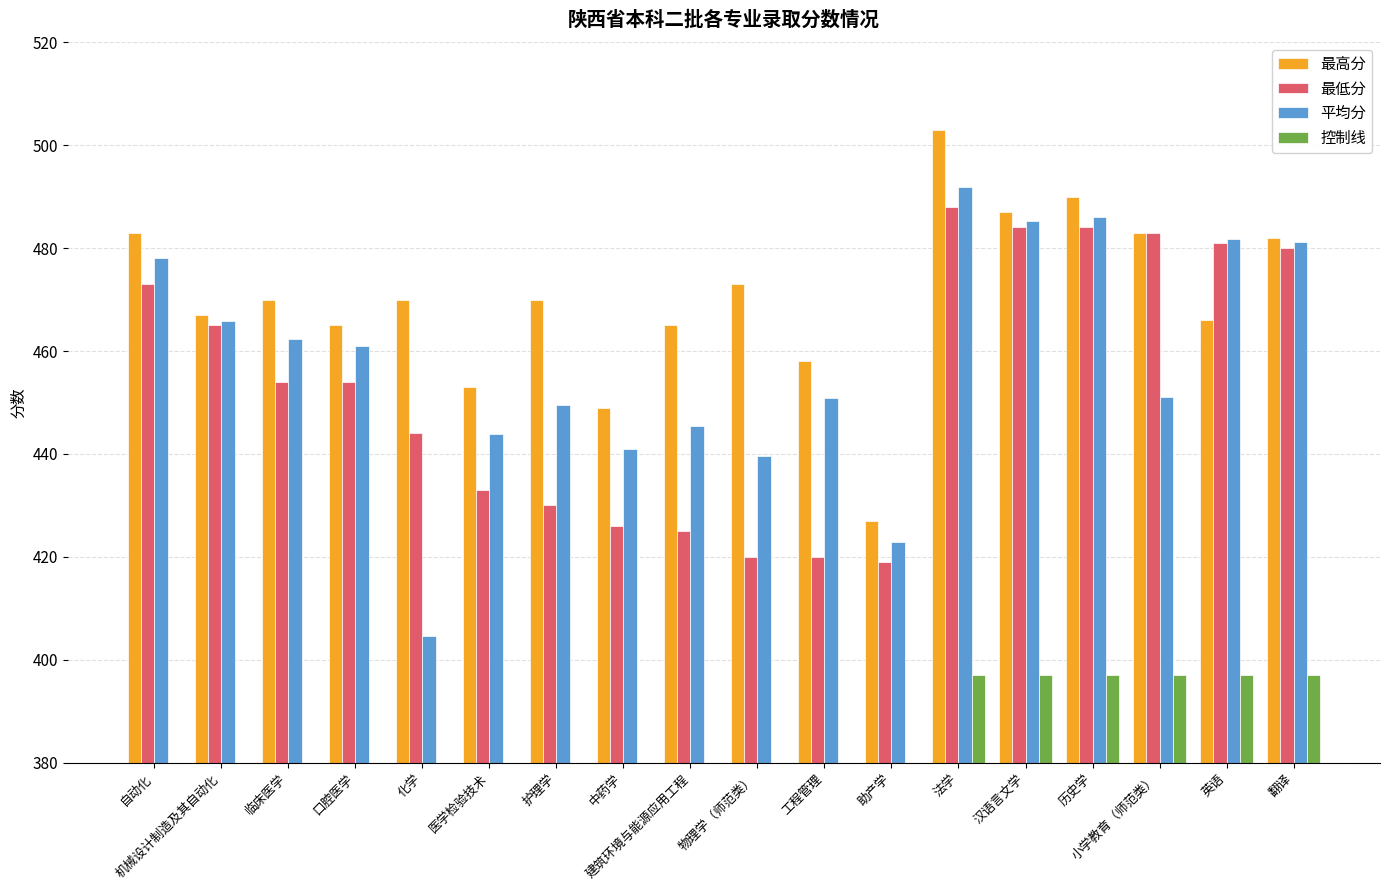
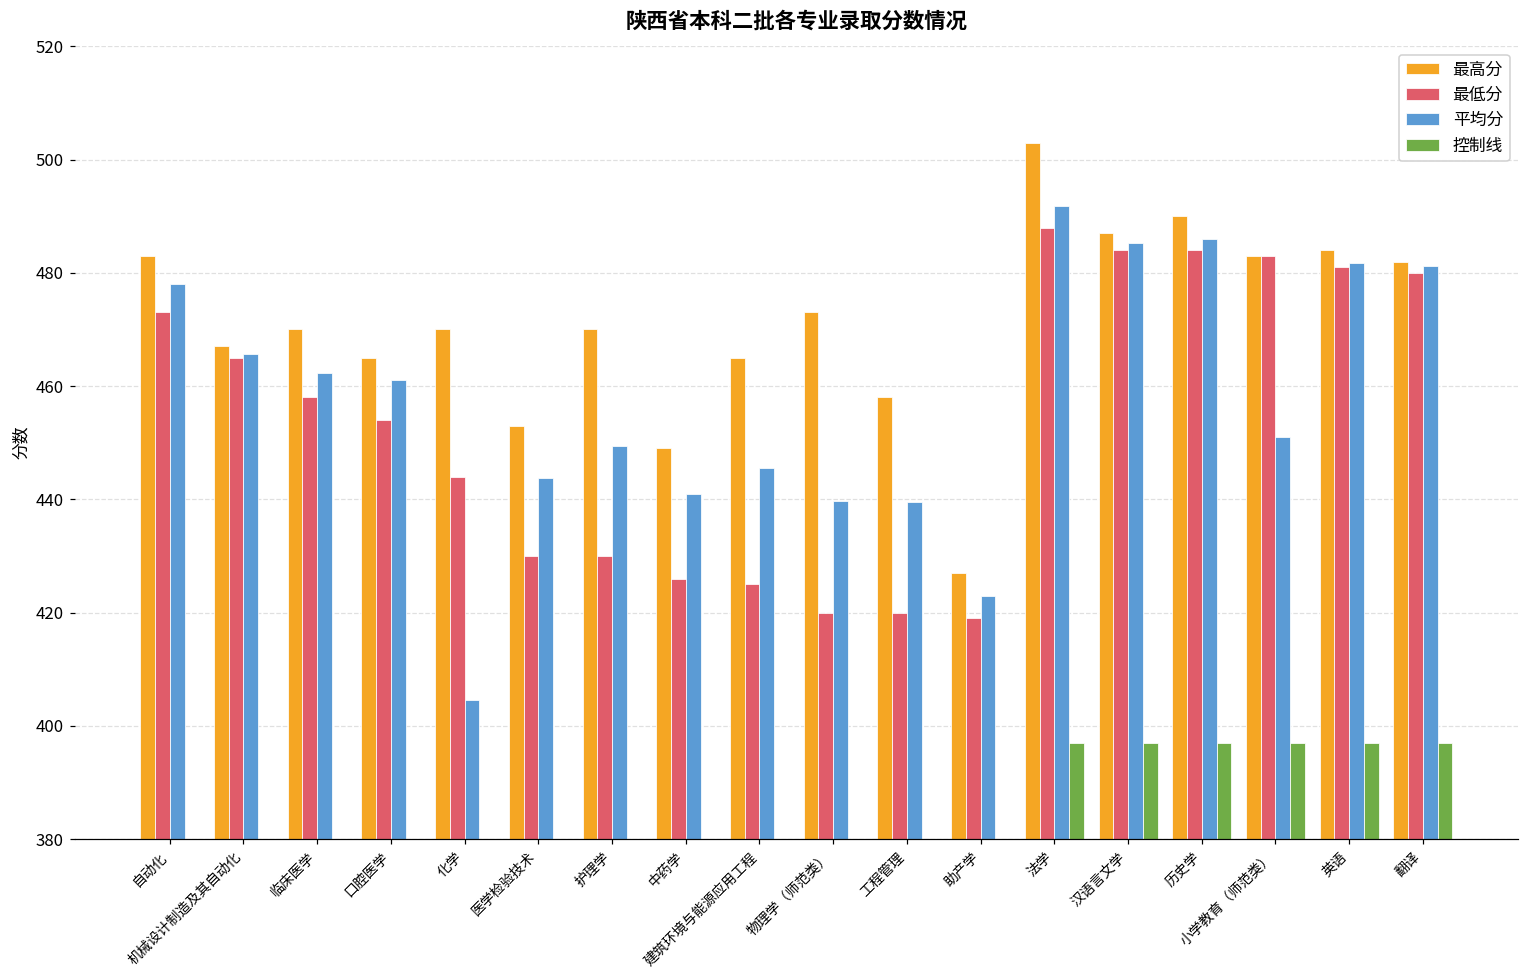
  {
    "最高分": {
      "自动化": 483,
      "机械设计制造及其自动化": 467,
      "临床医学": 470,
      "口腔医学": 465,
      "化学": 470,
      "医学检验技术": 453,
      "护理学": 470,
      "中药学": 449,
      "建筑环境与能源应用工程": 465,
      "物理学（师范类）": 473,
      "工程管理": 458,
      "助产学": 427,
      "法学": 503,
      "汉语言文学": 487,
      "历史学": 490,
      "小学教育（师范类）": 483,
-     "英语": 466,
+     "英语": 484,
      "翻译": 482
    },
    "最低分": {
      "自动化": 473,
      "机械设计制造及其自动化": 465,
-     "临床医学": 454,
+     "临床医学": 458,
      "口腔医学": 454,
      "化学": 444,
-     "医学检验技术": 433,
+     "医学检验技术": 430,
      "护理学": 430,
      "中药学": 426,
      "建筑环境与能源应用工程": 425,
      "物理学（师范类）": 420,
      "工程管理": 420,
      "助产学": 419,
      "法学": 488,
      "汉语言文学": 484,
      "历史学": 484,
      "小学教育（师范类）": 483,
      "英语": 481,
      "翻译": 480
    },
    "平均分": {
      "自动化": 478,
      "机械设计制造及其自动化": 466,
      "临床医学": 462,
      "口腔医学": 461,
      "化学": 405,
      "医学检验技术": 444,
      "护理学": 450,
      "中药学": 441,
      "建筑环境与能源应用工程": 446,
      "物理学（师范类）": 440,
-     "工程管理": 451,
+     "工程管理": 440,
      "助产学": 423,
      "法学": 492,
      "汉语言文学": 485,
      "历史学": 486,
      "小学教育（师范类）": 451,
      "英语": 482,
      "翻译": 481
    },
    "控制线": {
      "法学": 397,
      "汉语言文学": 397,
      "历史学": 397,
      "小学教育（师范类）": 397,
      "英语": 397,
      "翻译": 397
    }
  }
